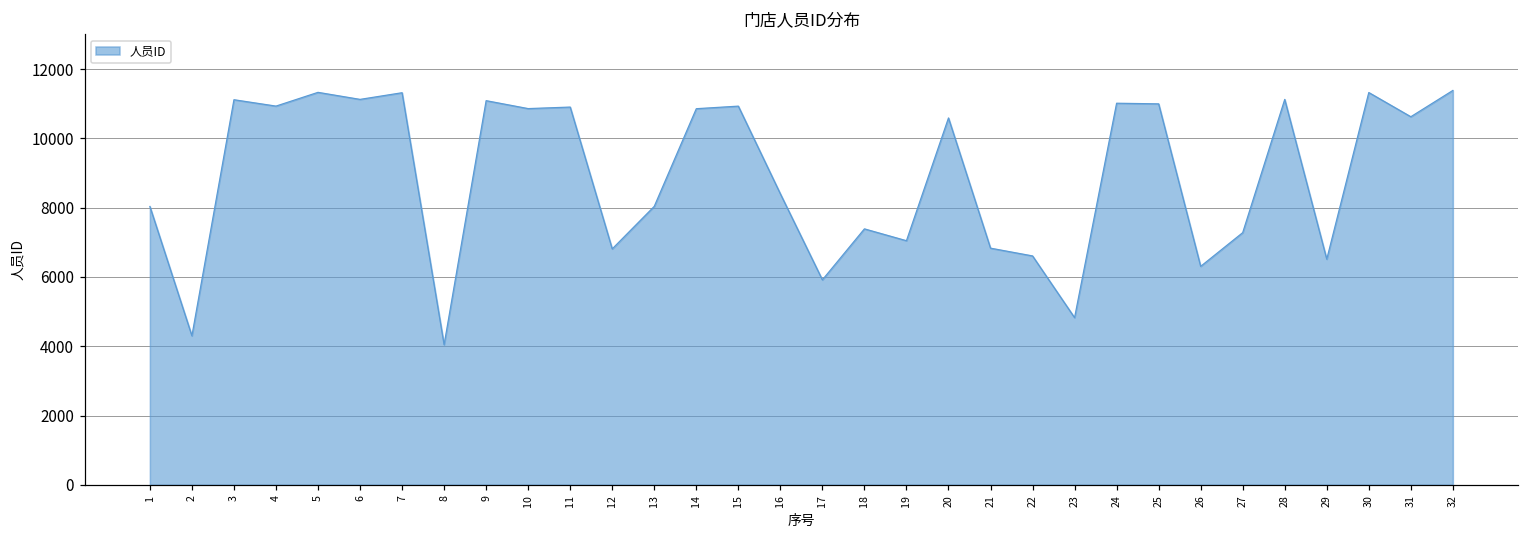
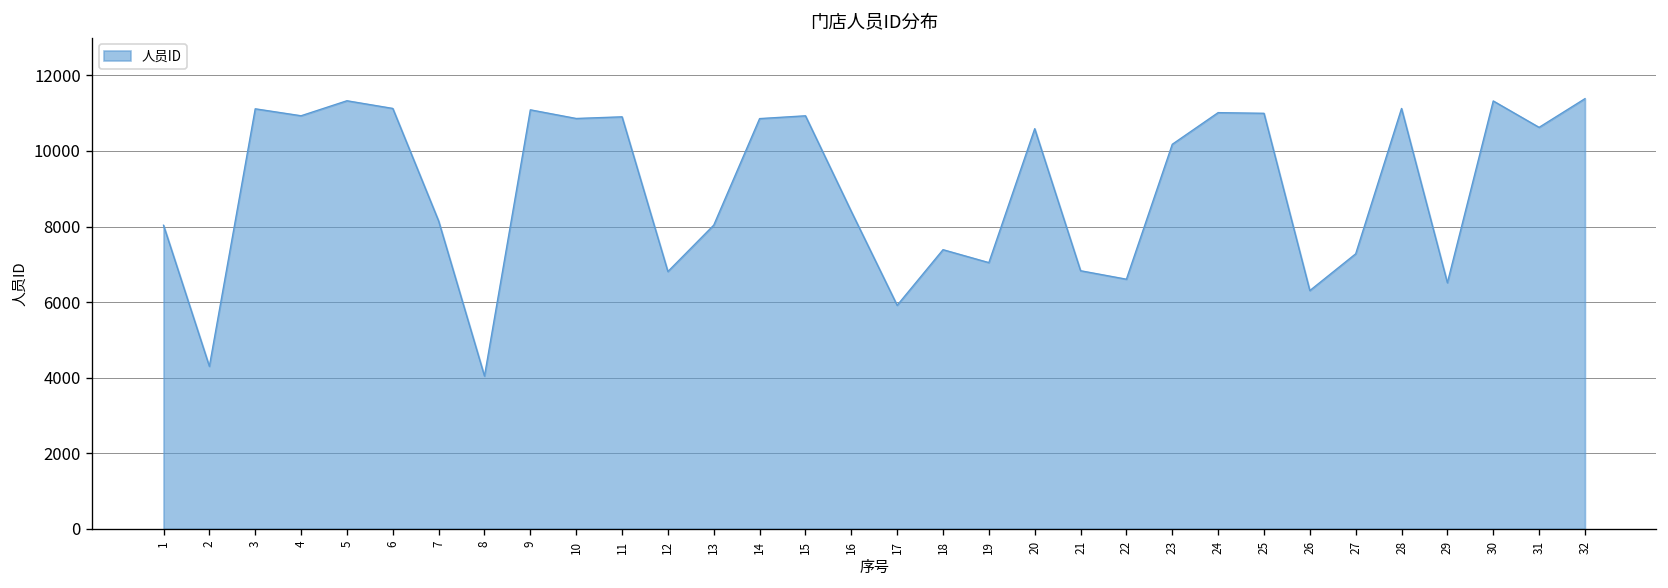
  {
    "1": 8000,
    "2": 4300,
    "3": 11100,
    "4": 10900,
    "5": 11300,
    "6": 11100,
-   "7": 11300,
+   "7": 8100,
    "8": 4000,
    "9": 11100,
    "10": 10900,
    "11": 10900,
    "12": 6800,
    "13": 8000,
    "14": 10900,
    "15": 10900,
    "16": 8400,
    "17": 5900,
    "18": 7400,
    "19": 7000,
    "20": 10600,
    "21": 6800,
    "22": 6600,
-   "23": 4800,
+   "23": 10200,
    "24": 11000,
    "25": 11000,
    "26": 6300,
    "27": 7300,
    "28": 11100,
    "29": 6500,
    "30": 11300,
    "31": 10600,
    "32": 11400
  }
